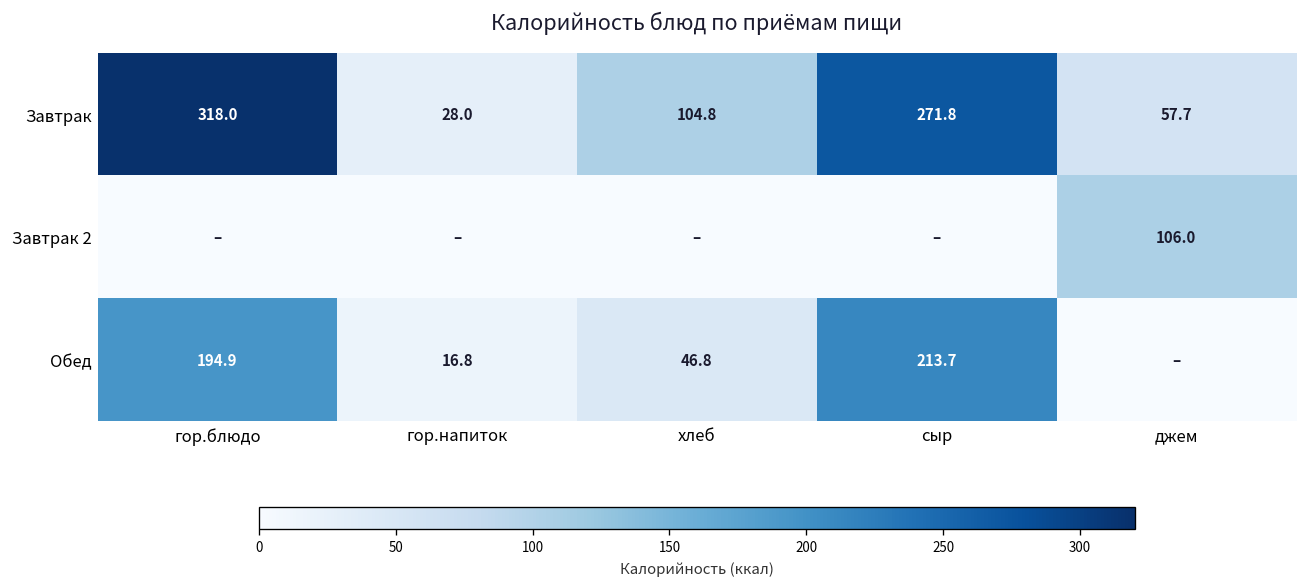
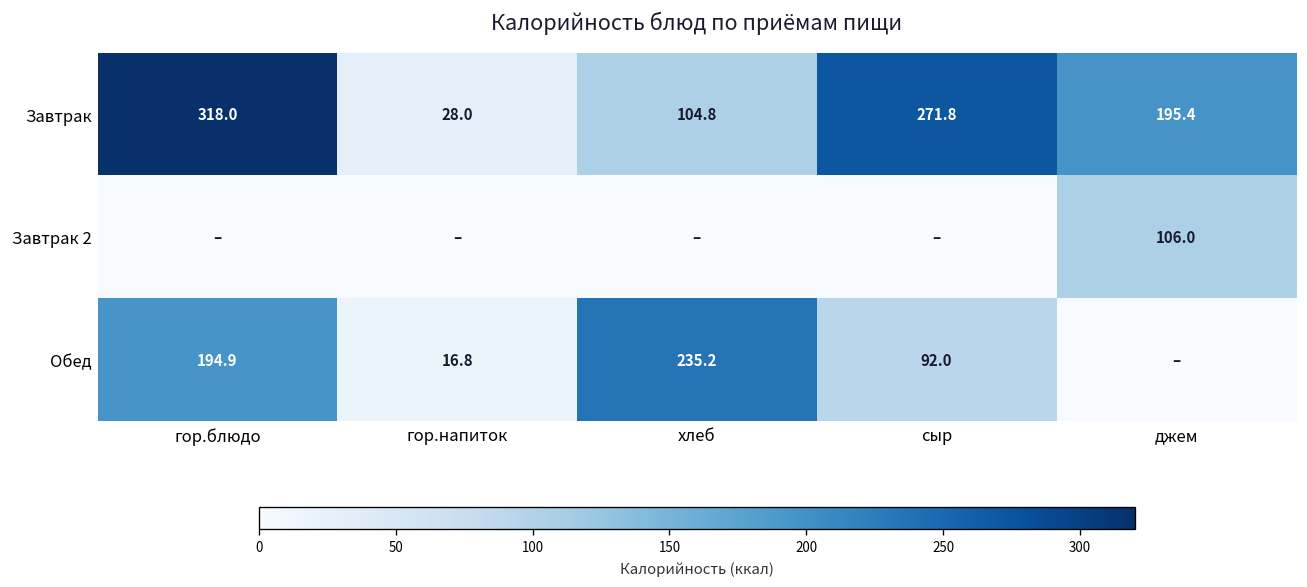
  {
    "Завтрак": {
      "гор.блюдо": 318.0,
      "гор.напиток": 28.0,
      "хлеб": 104.8,
      "сыр": 271.8,
-     "джем": 57.7
+     "джем": 195.4
    },
    "Завтрак 2": {
      "джем": 106.0
    },
    "Обед": {
      "гор.блюдо": 194.9,
      "гор.напиток": 16.8,
-     "хлеб": 46.8,
-     "сыр": 213.7
+     "хлеб": 235.2,
+     "сыр": 92.0
    }
  }
